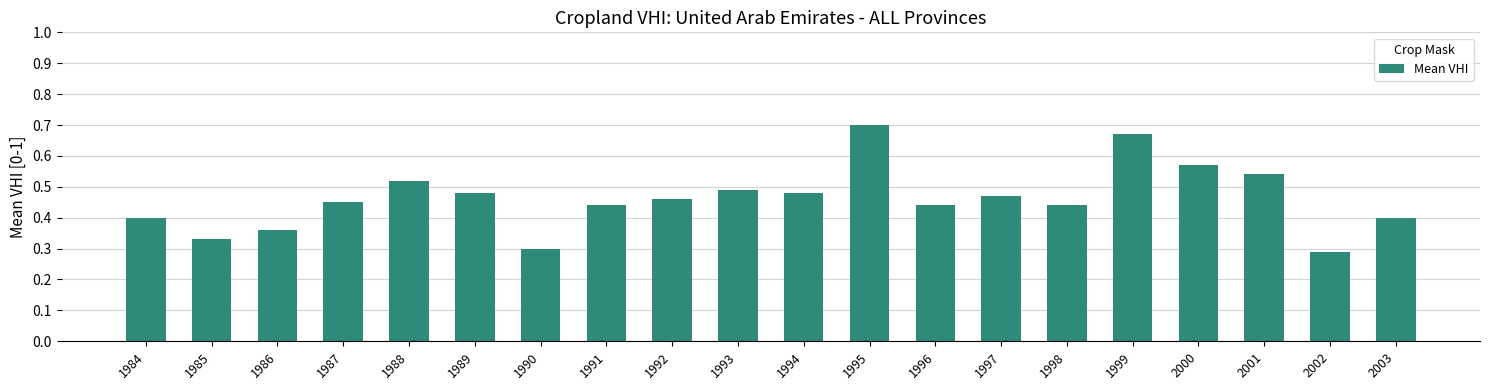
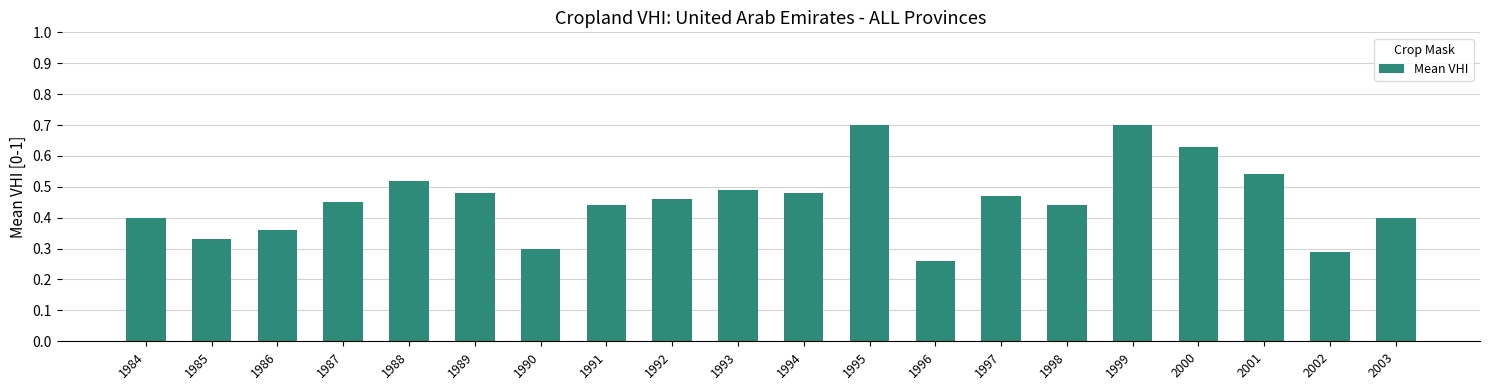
  {
    "1984": 0.40,
    "1985": 0.33,
    "1986": 0.36,
    "1987": 0.45,
    "1988": 0.52,
    "1989": 0.48,
    "1990": 0.30,
    "1991": 0.44,
    "1992": 0.46,
    "1993": 0.49,
    "1994": 0.48,
    "1995": 0.70,
-   "1996": 0.44,
+   "1996": 0.26,
    "1997": 0.47,
    "1998": 0.44,
-   "1999": 0.67,
-   "2000": 0.57,
+   "1999": 0.70,
+   "2000": 0.63,
    "2001": 0.54,
    "2002": 0.29,
    "2003": 0.40
  }
